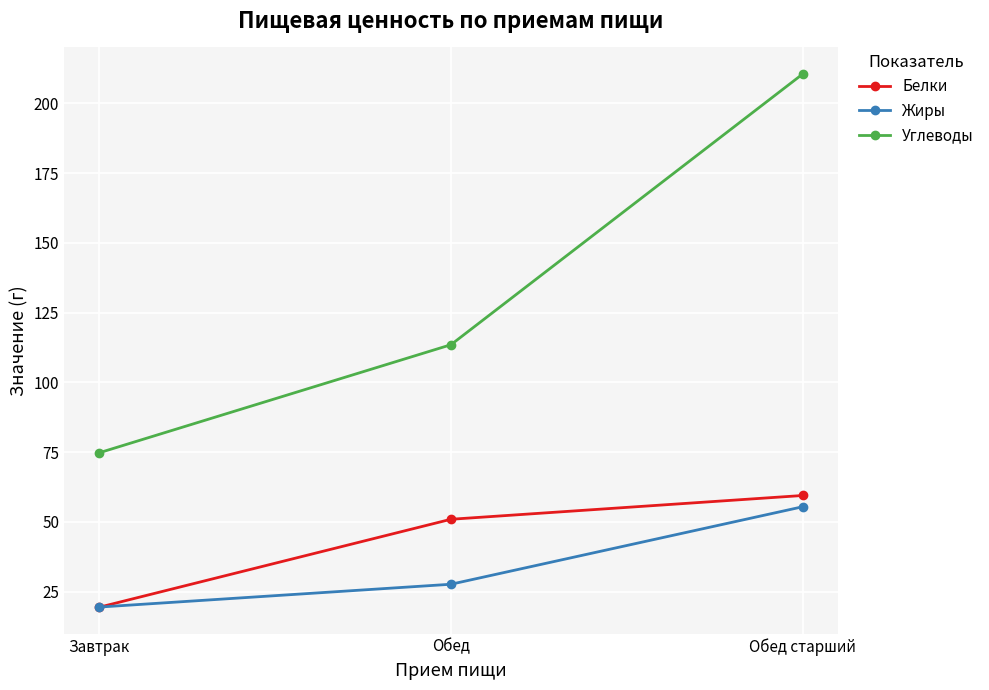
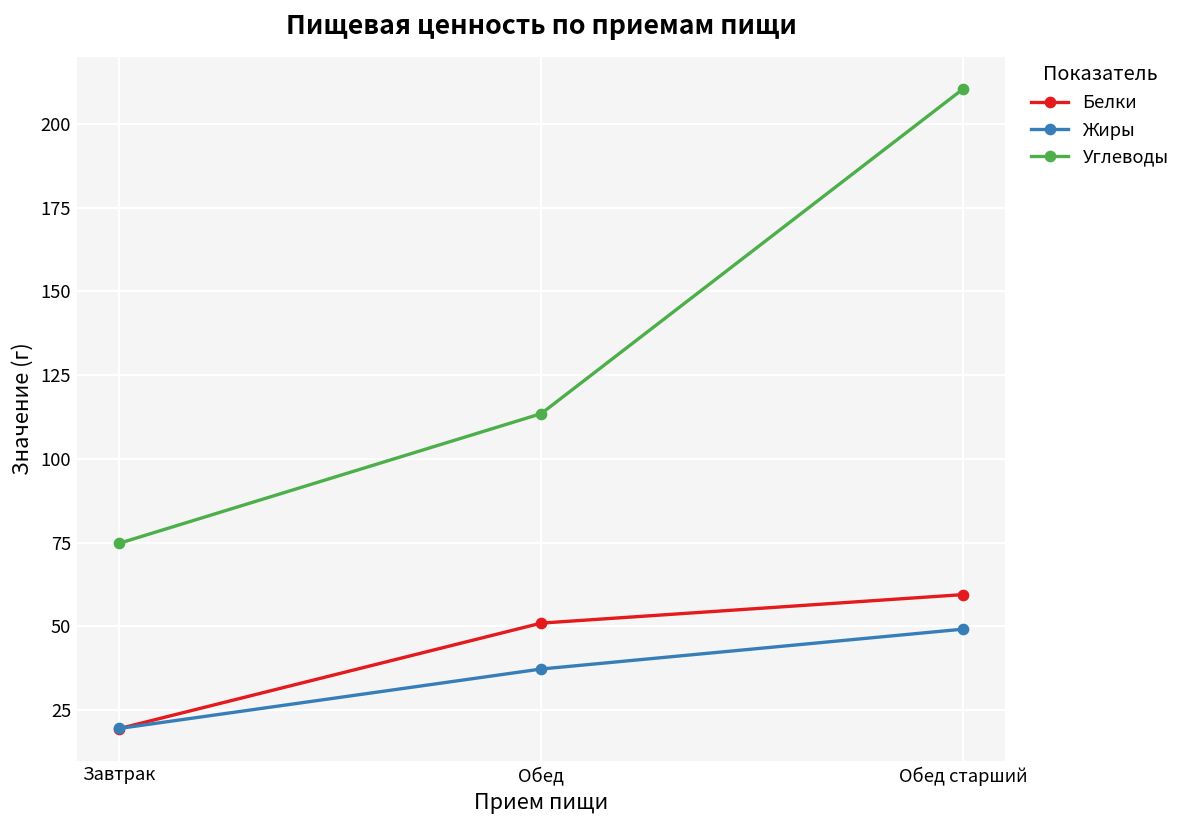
  {
    "Белки": {
      "Обед": 51,
      "Обед старший": 59
    },
    "Жиры": {
-     "Обед": 28,
-     "Обед старший": 55
+     "Обед": 37,
+     "Обед старший": 49
    },
    "Углеводы": {
      "Завтрак": 75,
      "Обед": 113,
      "Обед старший": 210
    }
  }
